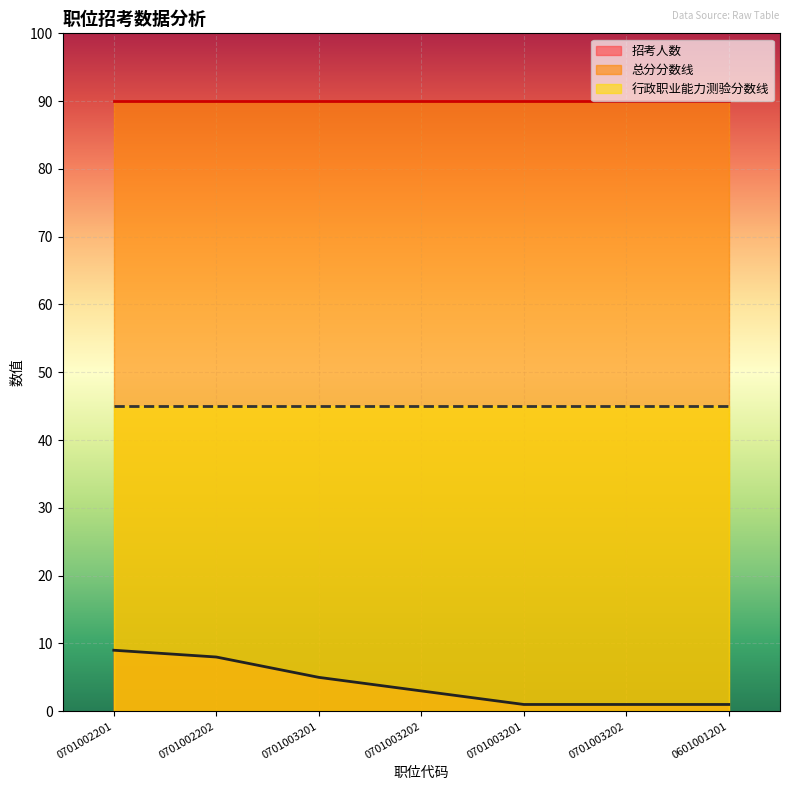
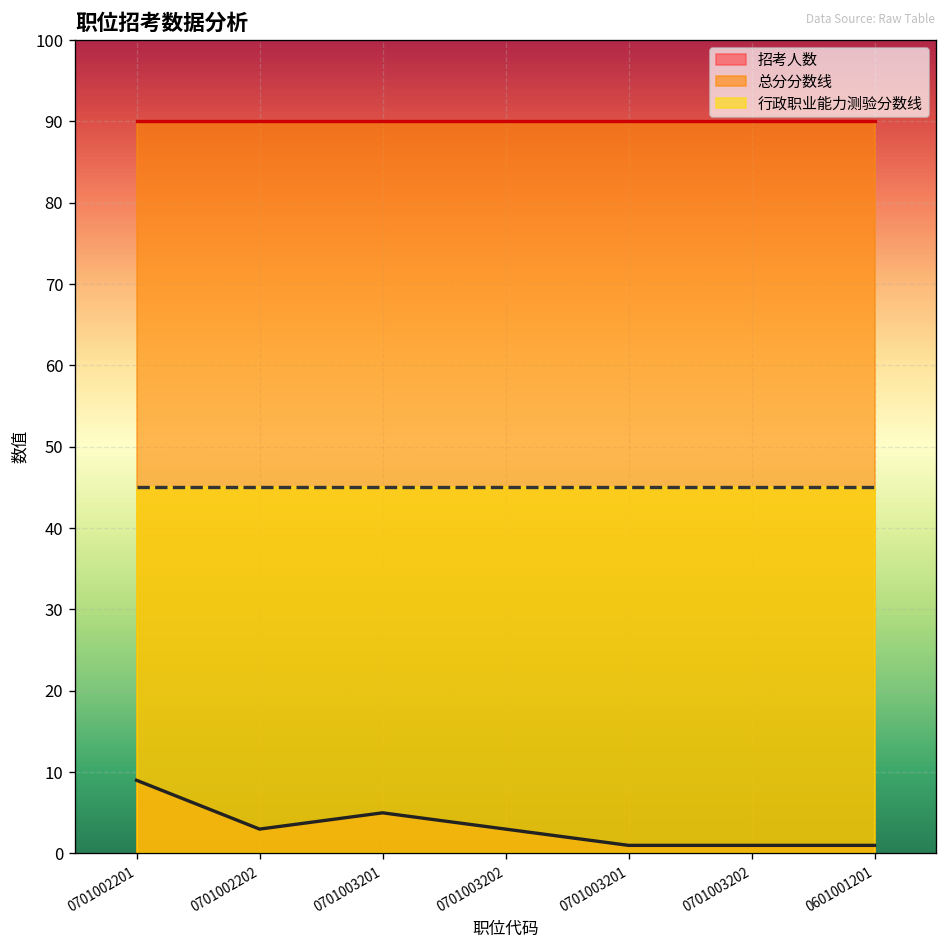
  {
    "招考人数": {
      "0701002201": 9,
-     "0701002202": 8,
+     "0701002202": 3,
      "0601001201": 1
    },
    "总分分数线": {
      "0701002201": 90,
      "0701002202": 90
    },
    "行政职业能力测验分数线": {
      "0701002201": 45,
      "0701002202": 45,
      "0601001201": 45
    }
  }
